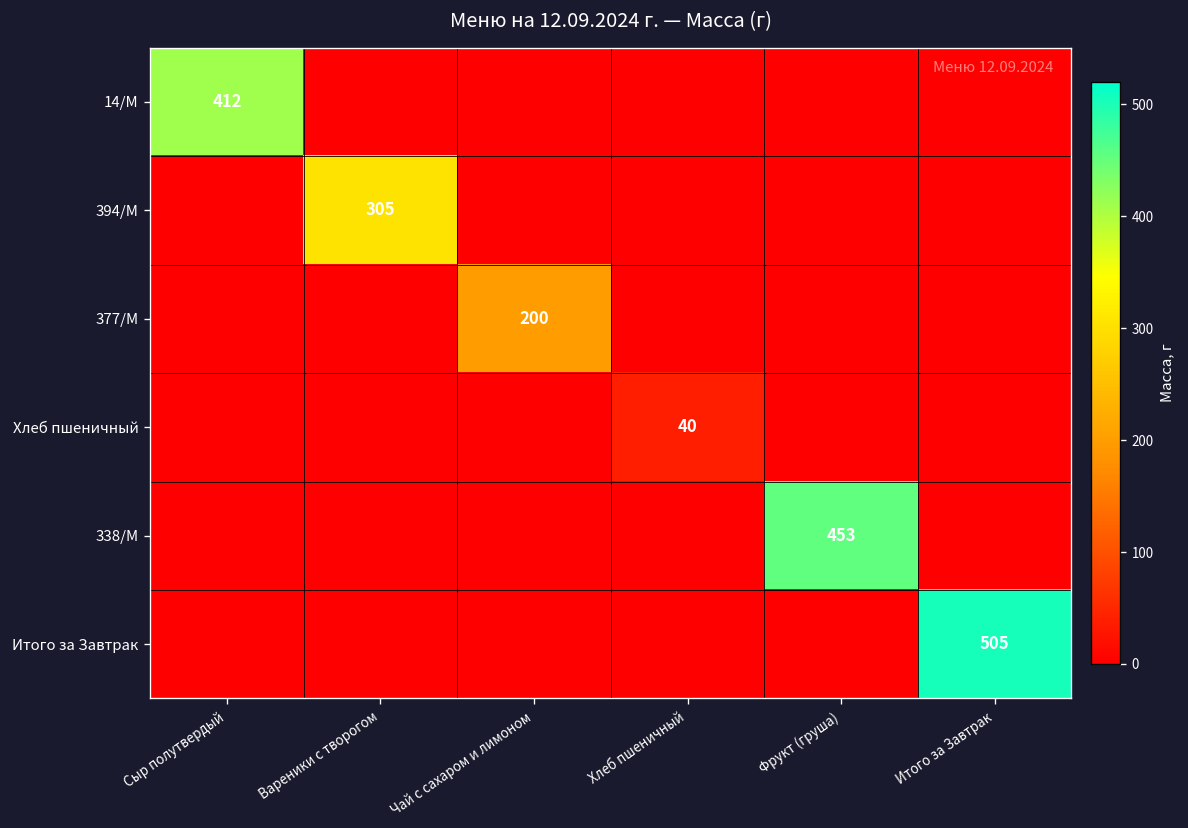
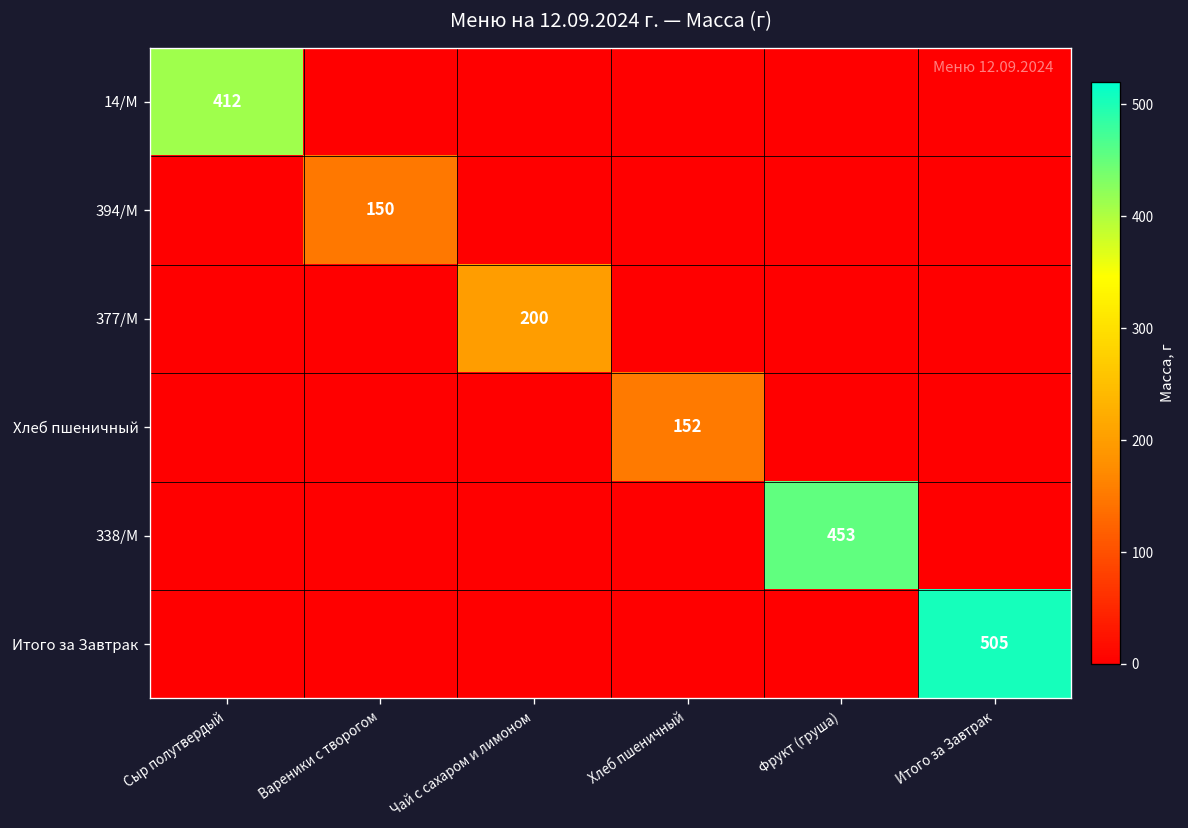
  {
    "14/М": {
      "Сыр полутвердый": 412
    },
    "394/М": {
-     "Вареники с творогом": 305
+     "Вареники с творогом": 150
    },
    "377/М": {
      "Чай с сахаром и лимоном": 200
    },
    "Хлеб пшеничный": {
-     "Хлеб пшеничный": 40
+     "Хлеб пшеничный": 152
    },
    "338/М": {
      "Фрукт (груша)": 453
    },
    "Итого за Завтрак": {
      "Итого за Завтрак": 505
    }
  }
